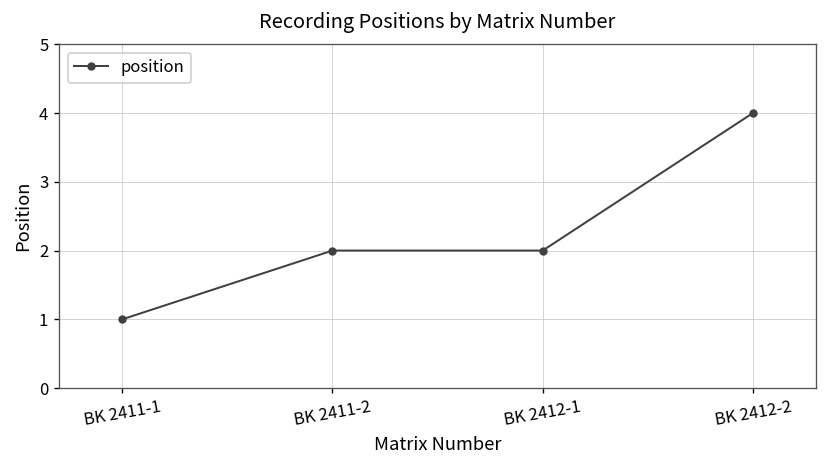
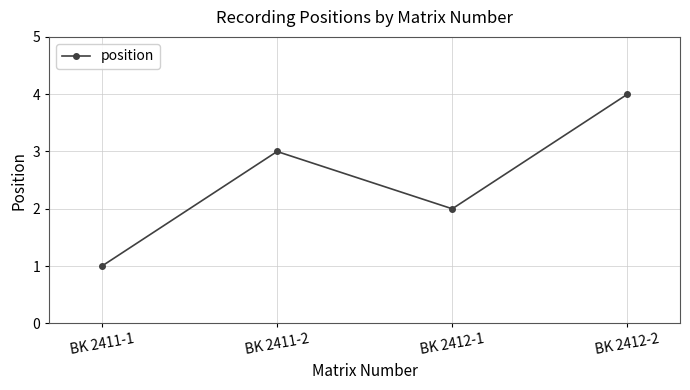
  {
    "BK 2411-1": 1,
-   "BK 2411-2": 2,
+   "BK 2411-2": 3,
    "BK 2412-1": 2,
    "BK 2412-2": 4
  }
